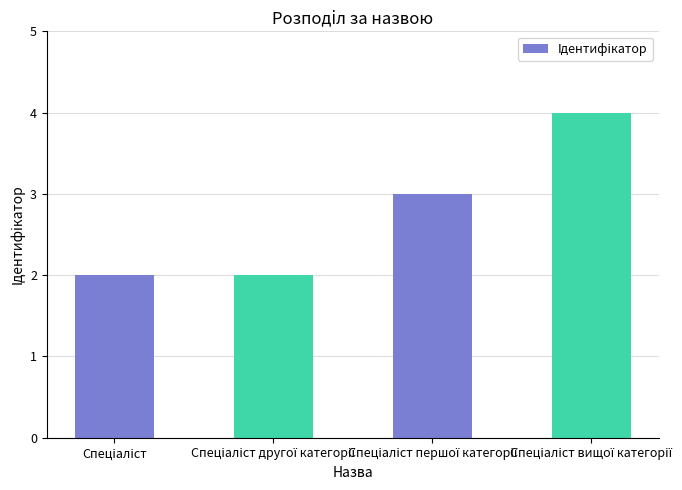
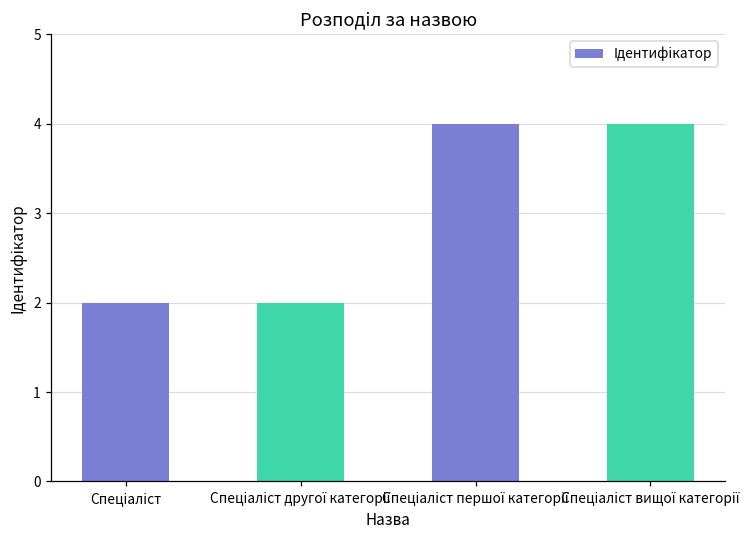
  {
    "Спеціаліст": 2,
    "Спеціаліст другої категорії": 2,
-   "Спеціаліст першої категорії": 3,
+   "Спеціаліст першої категорії": 4,
    "Спеціаліст вищої категорії": 4
  }
